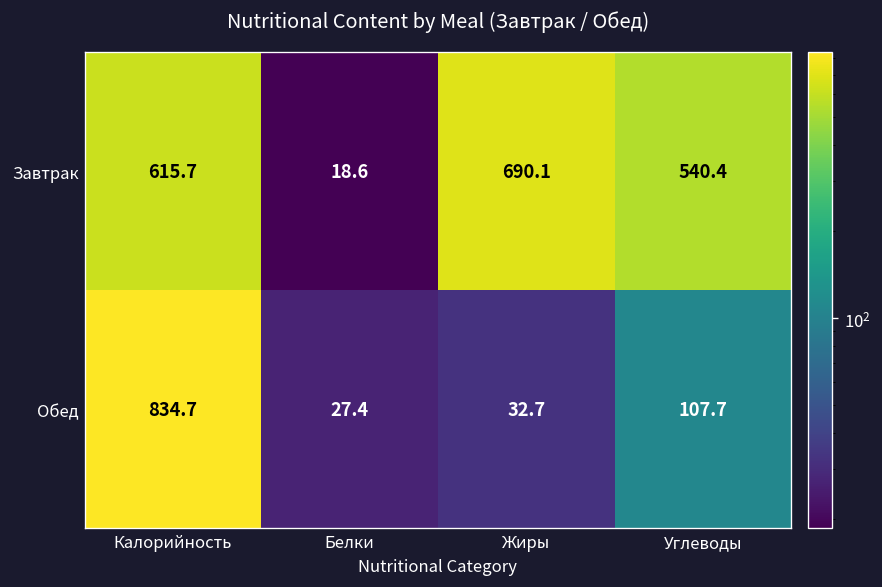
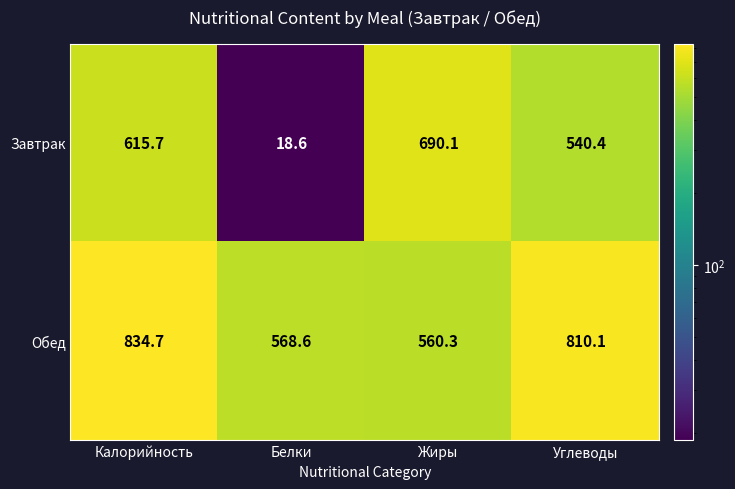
  {
    "Завтрак": {
      "Калорийность": 615.7,
      "Белки": 18.6,
      "Жиры": 690.1,
      "Углеводы": 540.4
    },
    "Обед": {
      "Калорийность": 834.7,
-     "Белки": 27.4,
-     "Жиры": 32.7,
-     "Углеводы": 107.7
+     "Белки": 568.6,
+     "Жиры": 560.3,
+     "Углеводы": 810.1
    }
  }
